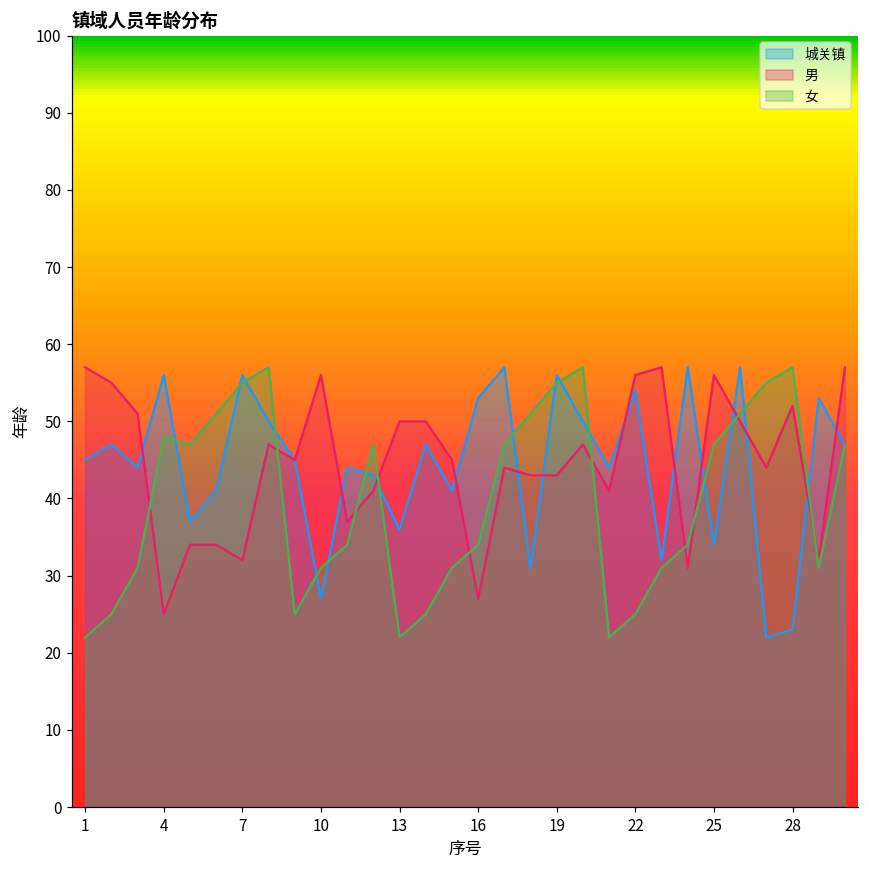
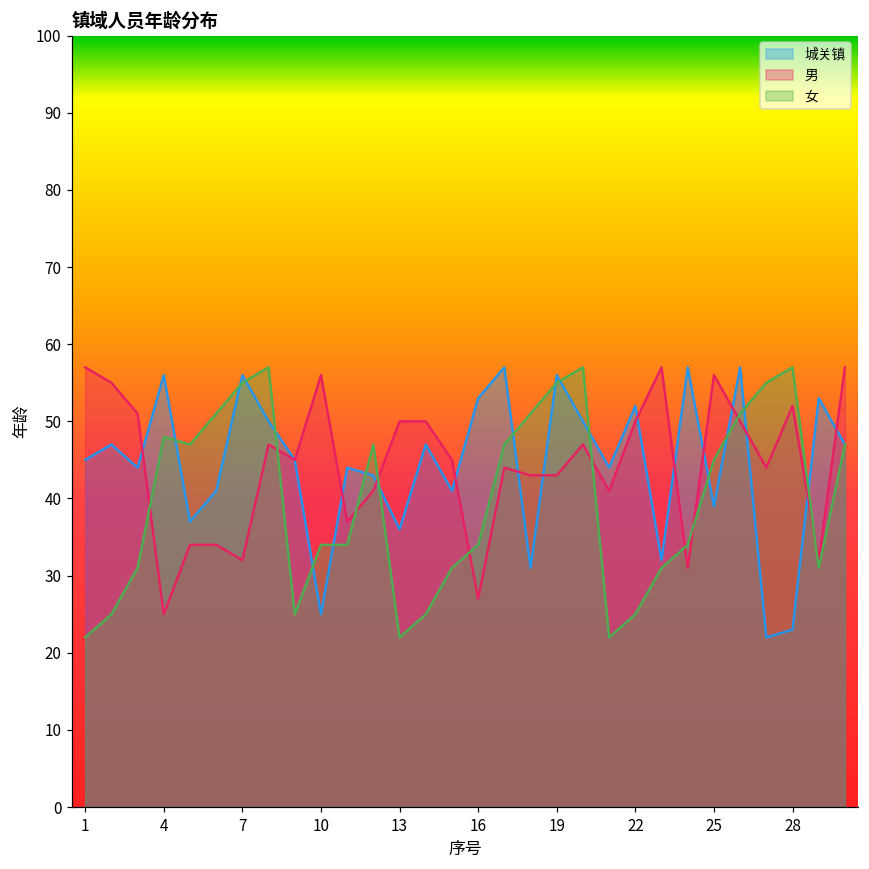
  {
    "城关镇": {
      "1": 45,
      "4": 56,
      "7": 56,
-     "10": 27,
+     "10": 25,
      "13": 36,
      "16": 53,
      "19": 56,
-     "22": 54,
-     "25": 34,
+     "22": 52,
+     "25": 39,
      "28": 23
    },
    "男": {
      "1": 57,
      "4": 25,
      "7": 32,
      "10": 56,
      "13": 50,
      "16": 27,
      "19": 43,
-     "22": 56,
+     "22": 50,
      "25": 56,
      "28": 52
    },
    "女": {
      "1": 22,
      "4": 48,
      "7": 55,
-     "10": 31,
+     "10": 34,
      "13": 22,
      "16": 34,
      "19": 55,
      "22": 25,
-     "25": 47,
+     "25": 45,
      "28": 57
    }
  }
